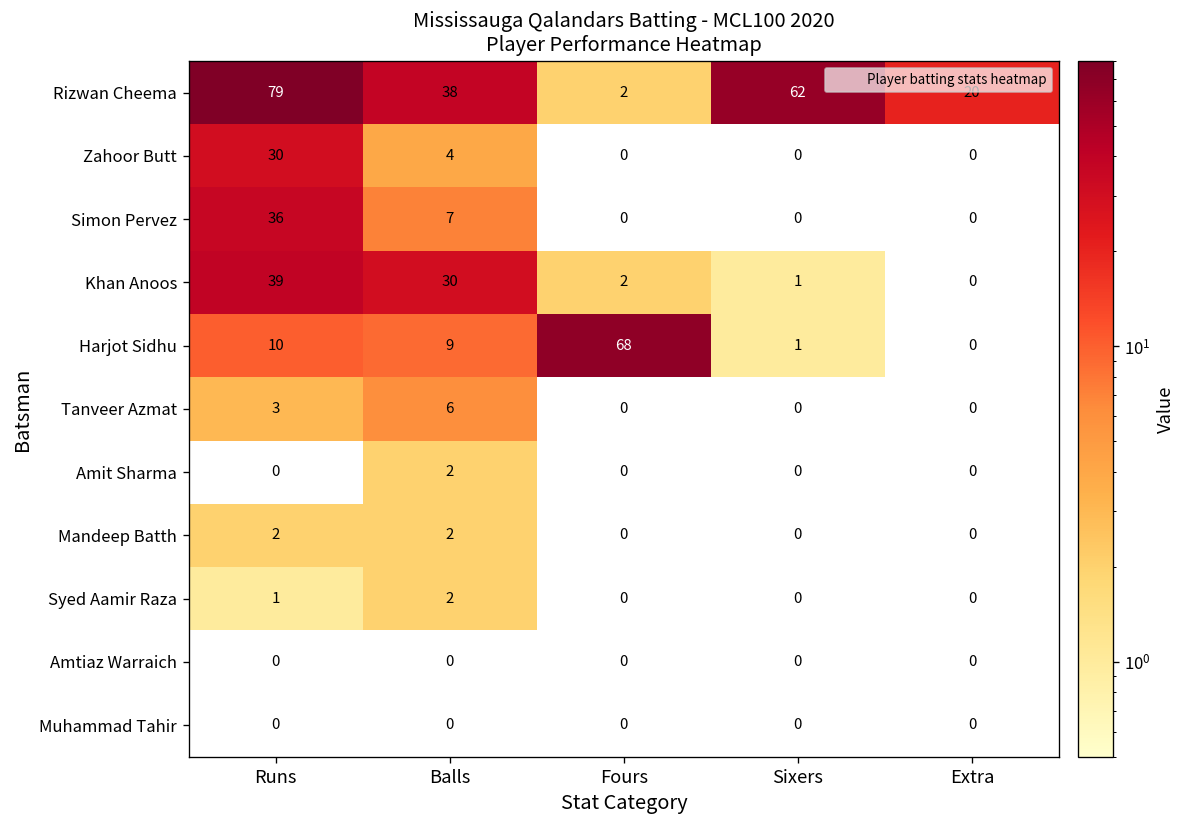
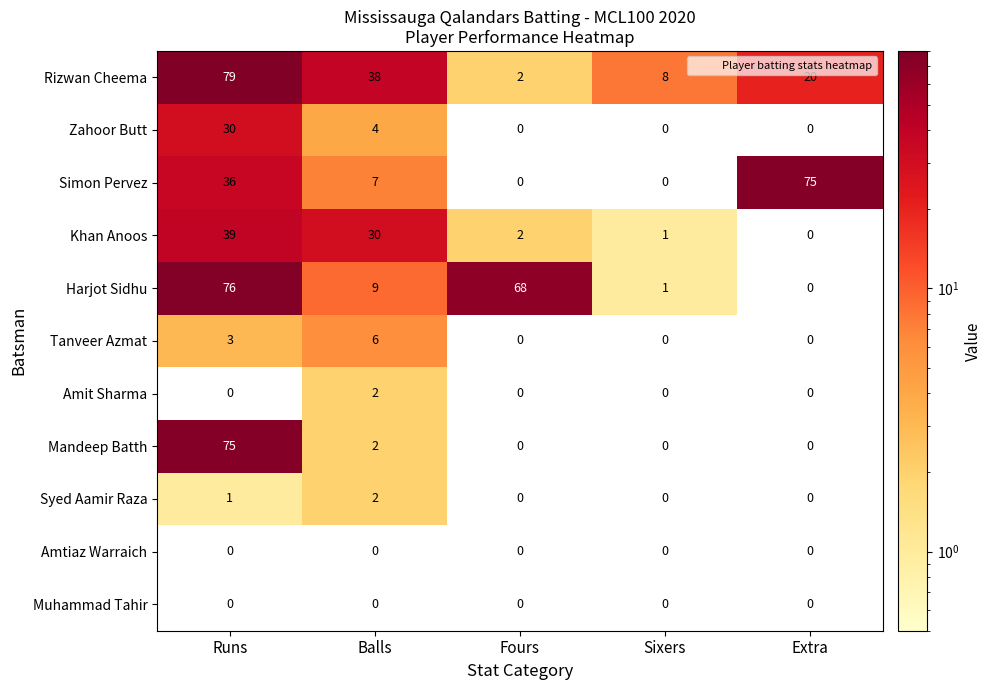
  {
    "Rizwan Cheema": {
      "Runs": 79,
      "Balls": 38,
      "Fours": 2,
-     "Sixers": 62
+     "Sixers": 8
    },
    "Zahoor Butt": {
      "Runs": 30,
      "Balls": 4,
      "Fours": 0,
      "Sixers": 0,
      "Extra": 0
    },
    "Simon Pervez": {
      "Runs": 36,
      "Balls": 7,
      "Fours": 0,
      "Sixers": 0,
-     "Extra": 0
+     "Extra": 75
    },
    "Khan Anoos": {
      "Runs": 39,
      "Balls": 30,
      "Fours": 2,
      "Sixers": 1,
      "Extra": 0
    },
    "Harjot Sidhu": {
-     "Runs": 10,
+     "Runs": 76,
      "Balls": 9,
      "Fours": 68,
      "Sixers": 1,
      "Extra": 0
    },
    "Tanveer Azmat": {
      "Runs": 3,
      "Balls": 6,
      "Fours": 0,
      "Sixers": 0,
      "Extra": 0
    },
    "Amit Sharma": {
      "Runs": 0,
      "Balls": 2,
      "Fours": 0,
      "Sixers": 0,
      "Extra": 0
    },
    "Mandeep Batth": {
-     "Runs": 2,
+     "Runs": 75,
      "Balls": 2,
      "Fours": 0,
      "Sixers": 0,
      "Extra": 0
    },
    "Syed Aamir Raza": {
      "Runs": 1,
      "Balls": 2,
      "Fours": 0,
      "Sixers": 0,
      "Extra": 0
    },
    "Amtiaz Warraich": {
      "Runs": 0,
      "Balls": 0,
      "Fours": 0,
      "Sixers": 0,
      "Extra": 0
    },
    "Muhammad Tahir": {
      "Runs": 0,
      "Balls": 0,
      "Fours": 0,
      "Sixers": 0,
      "Extra": 0
    }
  }
